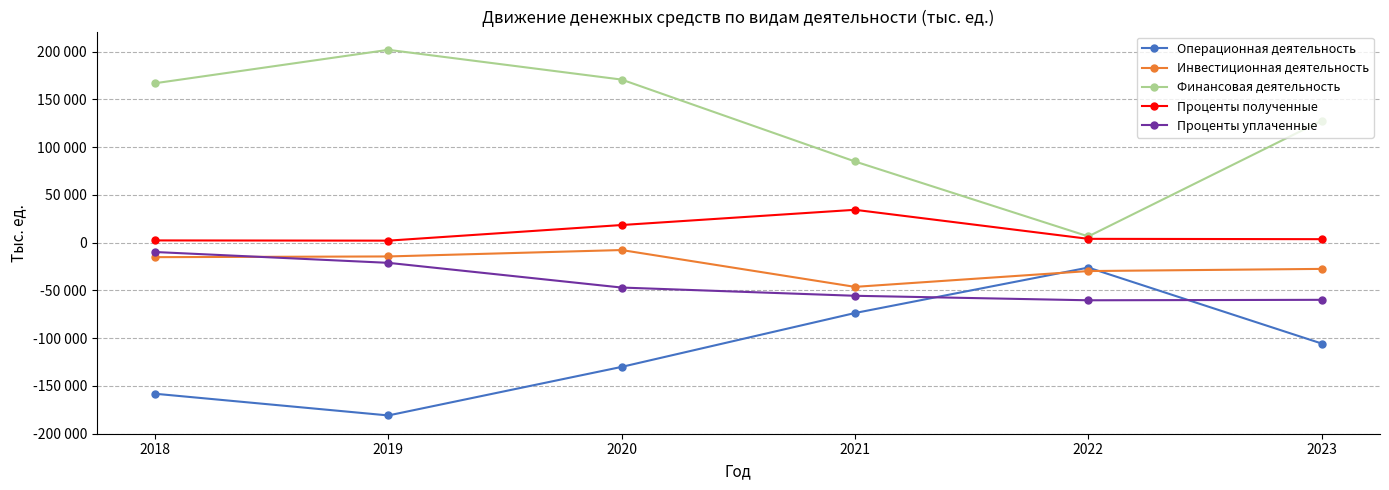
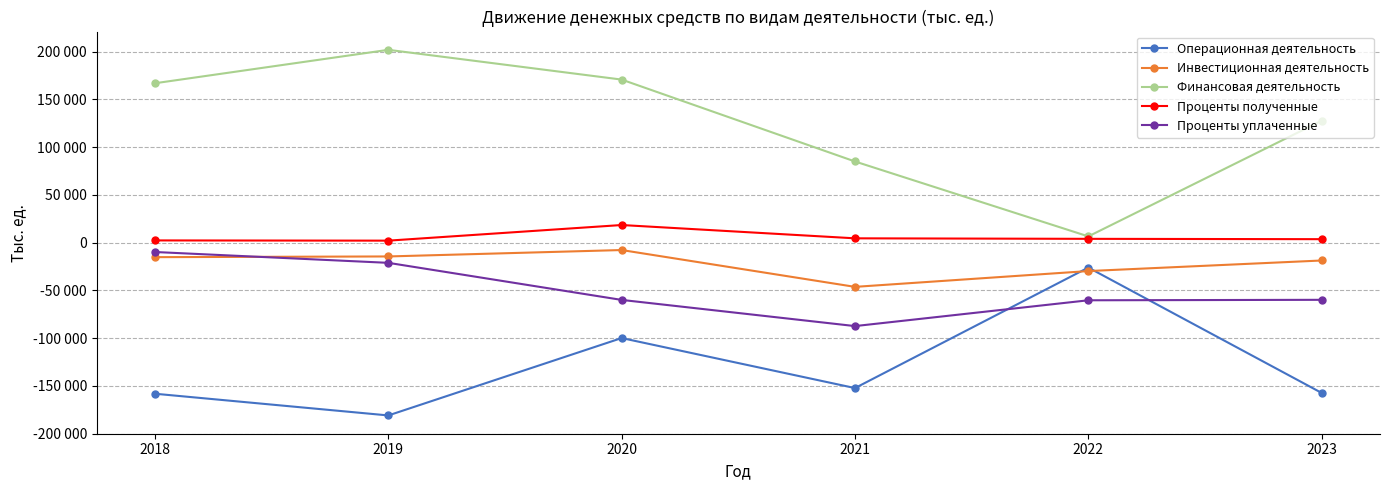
  {
    "Операционная деятельность": {
      "2018": -160000,
      "2019": -180000,
-     "2020": -130000,
-     "2021": -70000,
+     "2020": -100000,
+     "2021": -150000,
      "2022": -30000,
-     "2023": -110000
+     "2023": -160000
    },
    "Инвестиционная деятельность": {
      "2018": -20000,
      "2019": -10000,
      "2020": -10000,
      "2021": -50000,
      "2022": -30000,
-     "2023": -30000
+     "2023": -20000
    },
    "Финансовая деятельность": {
      "2018": 170000,
      "2019": 200000,
      "2020": 170000,
      "2021": 80000
    },
    "Проценты полученные": {
      "2018": 0,
      "2019": 0,
      "2020": 20000,
-     "2021": 30000,
+     "2021": 0,
      "2023": 0
    },
    "Проценты уплаченные": {
      "2018": -10000,
      "2019": -20000,
-     "2020": -50000,
-     "2021": -60000,
+     "2020": -60000,
+     "2021": -90000,
      "2022": -60000,
      "2023": -60000
    }
  }
